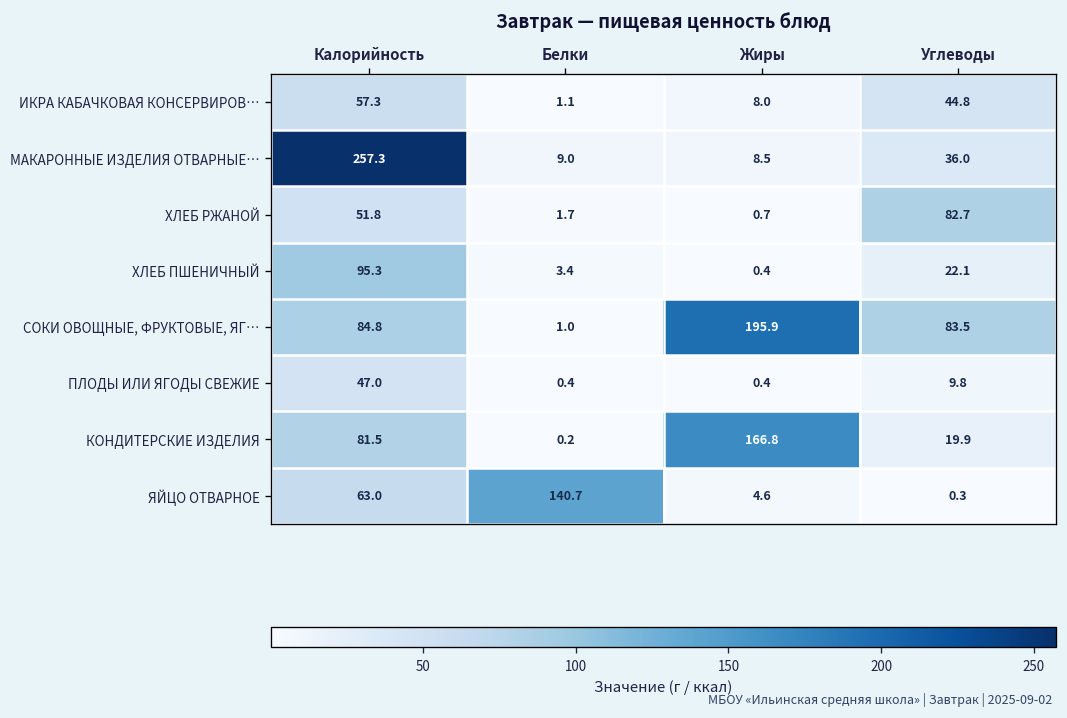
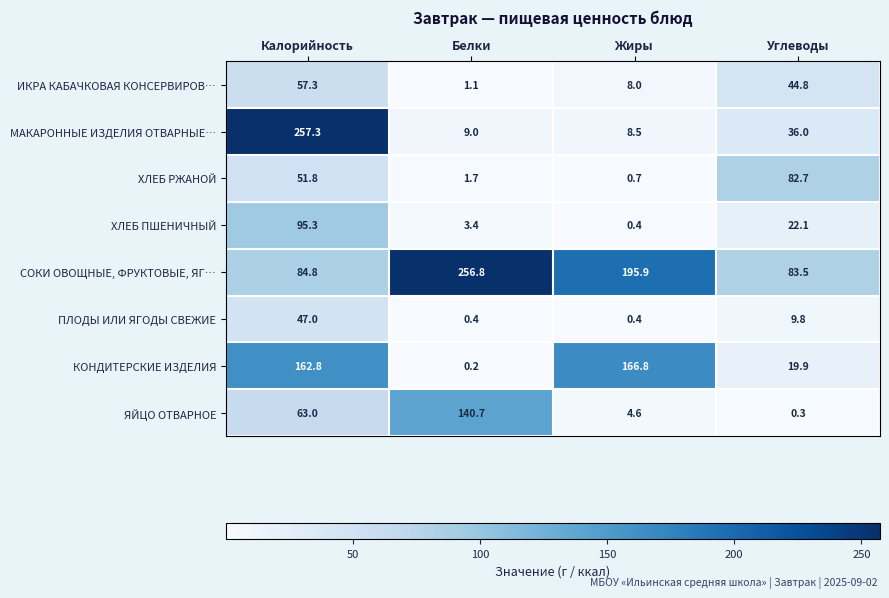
  {
    "ИКРА КАБАЧКОВАЯ КОНСЕРВИРОВ…": {
      "Калорийность": 57.3,
      "Белки": 1.1,
      "Жиры": 8.0,
      "Углеводы": 44.8
    },
    "МАКАРОННЫЕ ИЗДЕЛИЯ ОТВАРНЫЕ…": {
      "Калорийность": 257.3,
      "Белки": 9.0,
      "Жиры": 8.5,
      "Углеводы": 36.0
    },
    "ХЛЕБ РЖАНОЙ": {
      "Калорийность": 51.8,
      "Белки": 1.7,
      "Жиры": 0.7,
      "Углеводы": 82.7
    },
    "ХЛЕБ ПШЕНИЧНЫЙ": {
      "Калорийность": 95.3,
      "Белки": 3.4,
      "Жиры": 0.4,
      "Углеводы": 22.1
    },
    "СОКИ ОВОЩНЫЕ, ФРУКТОВЫЕ, ЯГ…": {
      "Калорийность": 84.8,
-     "Белки": 1.0,
+     "Белки": 256.8,
      "Жиры": 195.9,
      "Углеводы": 83.5
    },
    "ПЛОДЫ ИЛИ ЯГОДЫ СВЕЖИЕ": {
      "Калорийность": 47.0,
      "Белки": 0.4,
      "Жиры": 0.4,
      "Углеводы": 9.8
    },
    "КОНДИТЕРСКИЕ ИЗДЕЛИЯ": {
-     "Калорийность": 81.5,
+     "Калорийность": 162.8,
      "Белки": 0.2,
      "Жиры": 166.8,
      "Углеводы": 19.9
    },
    "ЯЙЦО ОТВАРНОЕ": {
      "Калорийность": 63.0,
      "Белки": 140.7,
      "Жиры": 4.6,
      "Углеводы": 0.3
    }
  }
